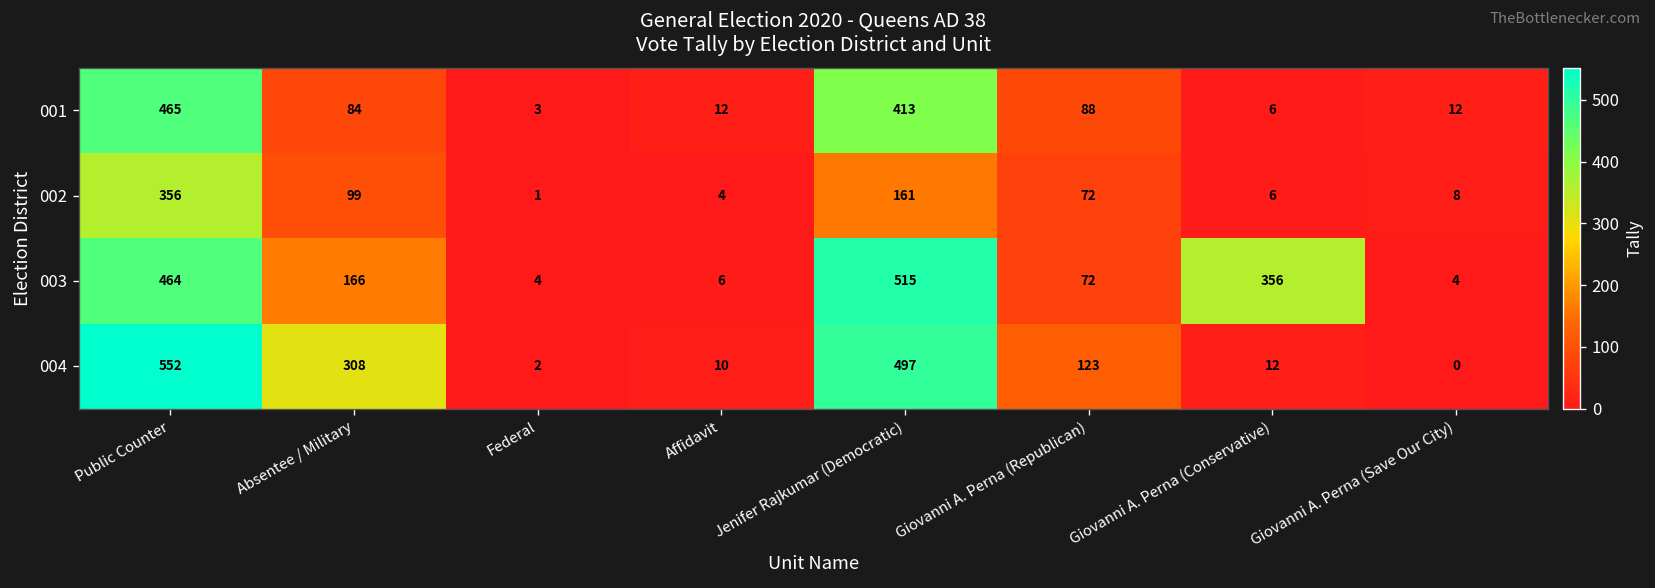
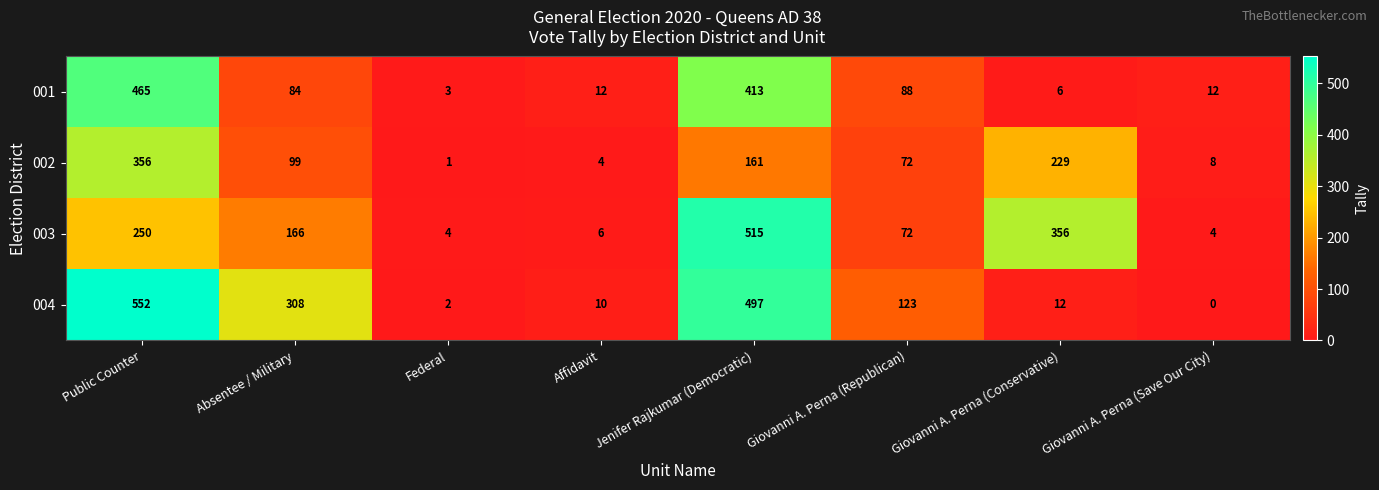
  {
    "001": {
      "Public Counter": 465,
      "Absentee / Military": 84,
      "Federal": 3,
      "Affidavit": 12,
      "Jenifer Rajkumar (Democratic)": 413,
      "Giovanni A. Perna (Republican)": 88,
      "Giovanni A. Perna (Conservative)": 6,
      "Giovanni A. Perna (Save Our City)": 12
    },
    "002": {
      "Public Counter": 356,
      "Absentee / Military": 99,
      "Federal": 1,
      "Affidavit": 4,
      "Jenifer Rajkumar (Democratic)": 161,
      "Giovanni A. Perna (Republican)": 72,
-     "Giovanni A. Perna (Conservative)": 6,
+     "Giovanni A. Perna (Conservative)": 229,
      "Giovanni A. Perna (Save Our City)": 8
    },
    "003": {
-     "Public Counter": 464,
+     "Public Counter": 250,
      "Absentee / Military": 166,
      "Federal": 4,
      "Affidavit": 6,
      "Jenifer Rajkumar (Democratic)": 515,
      "Giovanni A. Perna (Republican)": 72,
      "Giovanni A. Perna (Conservative)": 356,
      "Giovanni A. Perna (Save Our City)": 4
    },
    "004": {
      "Public Counter": 552,
      "Absentee / Military": 308,
      "Federal": 2,
      "Affidavit": 10,
      "Jenifer Rajkumar (Democratic)": 497,
      "Giovanni A. Perna (Republican)": 123,
      "Giovanni A. Perna (Conservative)": 12,
      "Giovanni A. Perna (Save Our City)": 0
    }
  }
